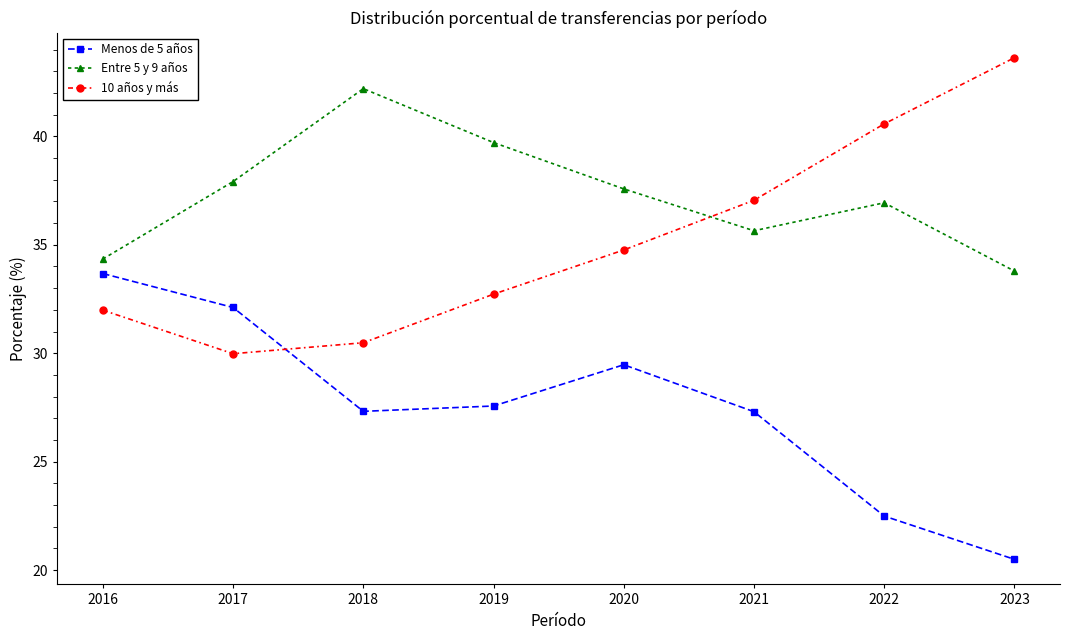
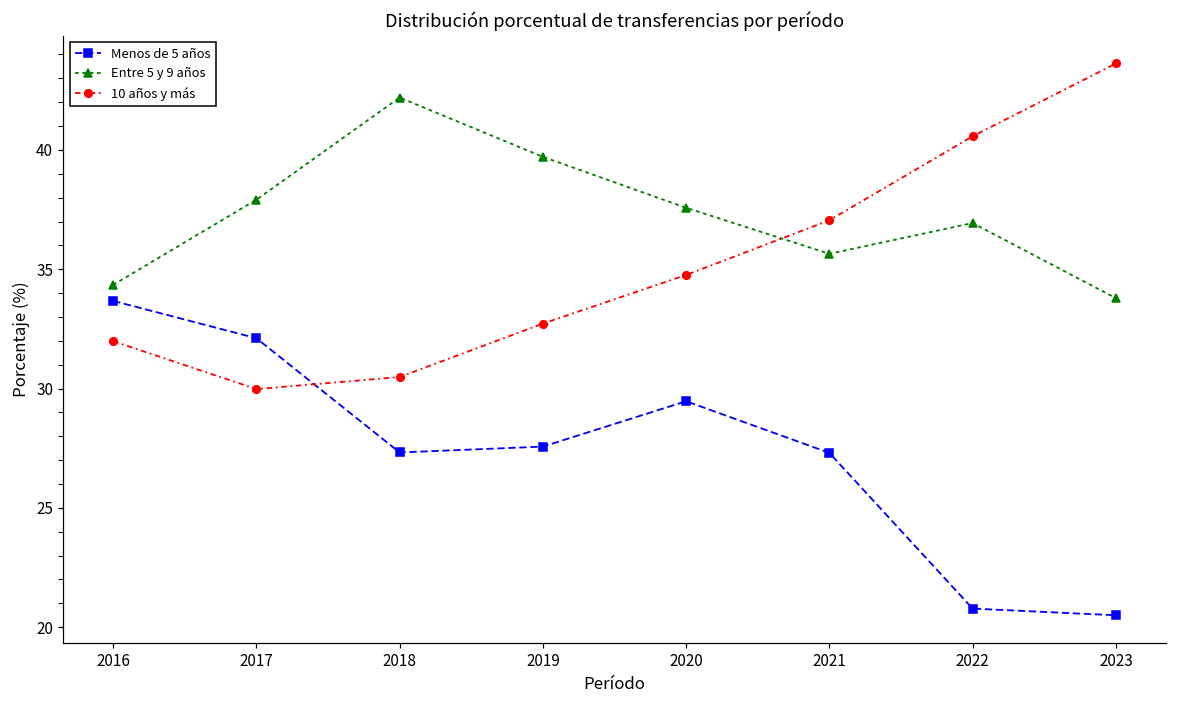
  {
    "Menos de 5 años": {
      "2016": 33.7,
      "2017": 32.1,
      "2018": 27.3,
      "2019": 27.6,
      "2020": 29.5,
      "2021": 27.3,
-     "2022": 22.5,
+     "2022": 20.8,
      "2023": 20.5
    },
    "Entre 5 y 9 años": {
      "2016": 34.3,
      "2017": 37.9,
      "2018": 42.2,
      "2019": 39.7,
      "2020": 37.6,
      "2021": 35.6,
      "2022": 36.9,
      "2023": 33.8
    },
    "10 años y más": {
      "2016": 32.0,
      "2017": 30.0,
      "2018": 30.5,
      "2019": 32.7,
      "2020": 34.8,
      "2021": 37.1,
      "2022": 40.6,
      "2023": 43.6
    }
  }
